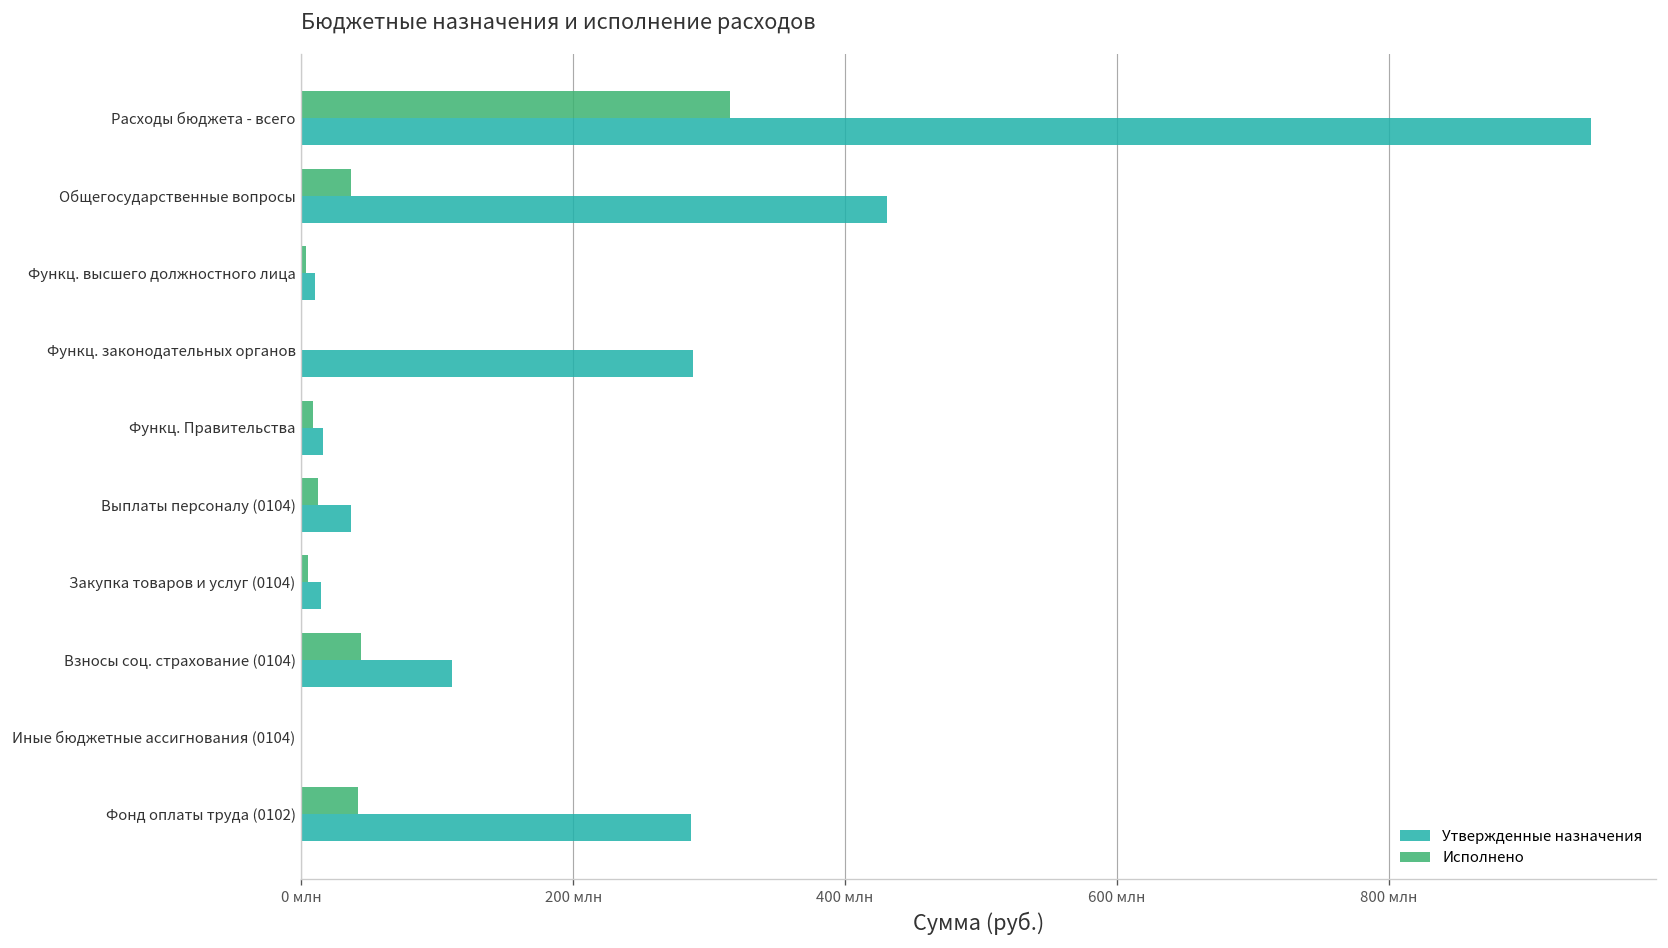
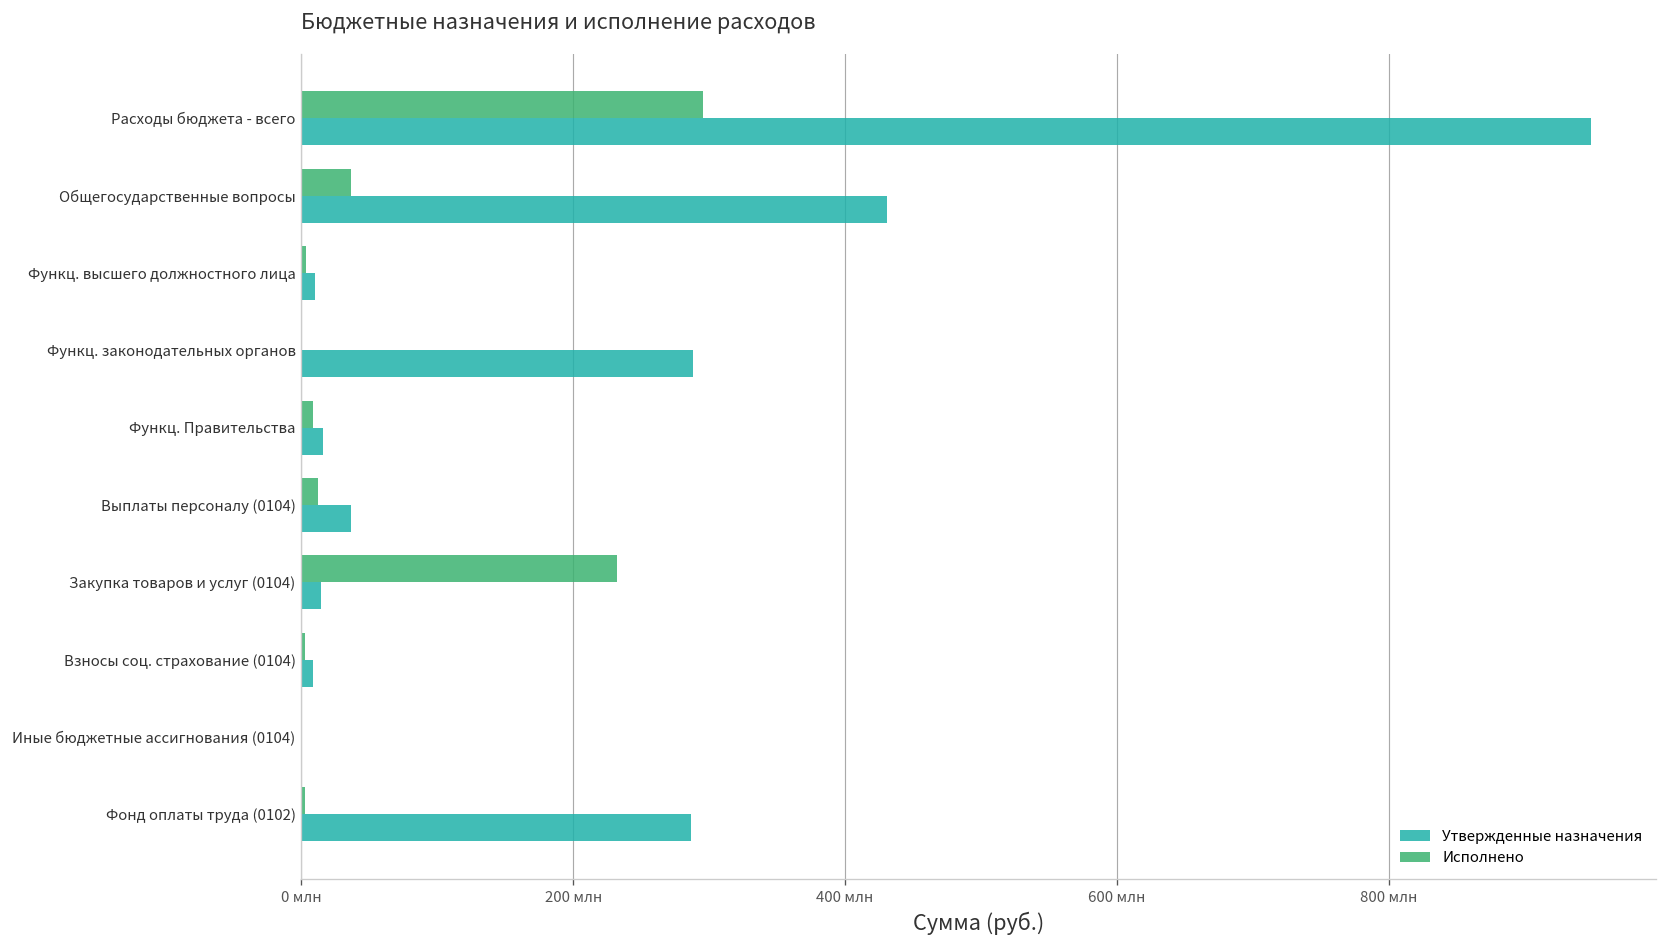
  {
    "Утвержденные назначения": {
      "Расходы бюджета - всего": "949 млн",
      "Общегосударственные вопросы": "431 млн",
      "Функц. высшего должностного лица": "10 млн",
      "Функц. законодательных органов": "288 млн",
      "Функц. Правительства": "16 млн",
      "Выплаты персоналу (0104)": "36 млн",
      "Закупка товаров и услуг (0104)": "15 млн",
-     "Взносы соц. страхование (0104)": "111 млн",
+     "Взносы соц. страхование (0104)": "9 млн",
      "Фонд оплаты труда (0102)": "287 млн"
    },
    "Исполнено": {
-     "Расходы бюджета - всего": "315 млн",
+     "Расходы бюджета - всего": "295 млн",
      "Общегосударственные вопросы": "36 млн",
      "Функц. высшего должностного лица": "3 млн",
      "Функц. Правительства": "9 млн",
      "Выплаты персоналу (0104)": "12 млн",
-     "Закупка товаров и услуг (0104)": "5 млн",
-     "Взносы соц. страхование (0104)": "44 млн",
-     "Фонд оплаты труда (0102)": "41 млн"
+     "Закупка товаров и услуг (0104)": "232 млн",
+     "Взносы соц. страхование (0104)": "2 млн",
+     "Фонд оплаты труда (0102)": "3 млн"
    }
  }
